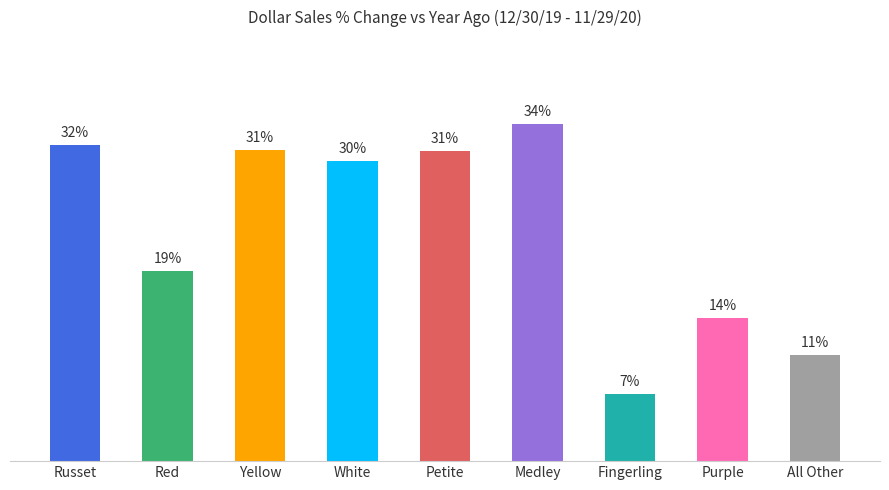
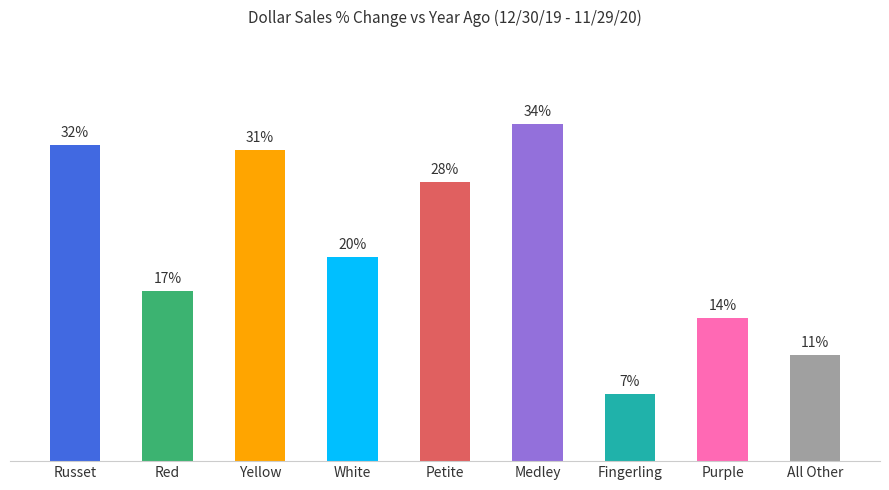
  {
    "Russet": "32%",
-   "Red": "19%",
+   "Red": "17%",
    "Yellow": "31%",
-   "White": "30%",
-   "Petite": "31%",
+   "White": "20%",
+   "Petite": "28%",
    "Medley": "34%",
    "Fingerling": "7%",
    "Purple": "14%",
    "All Other": "11%"
  }
